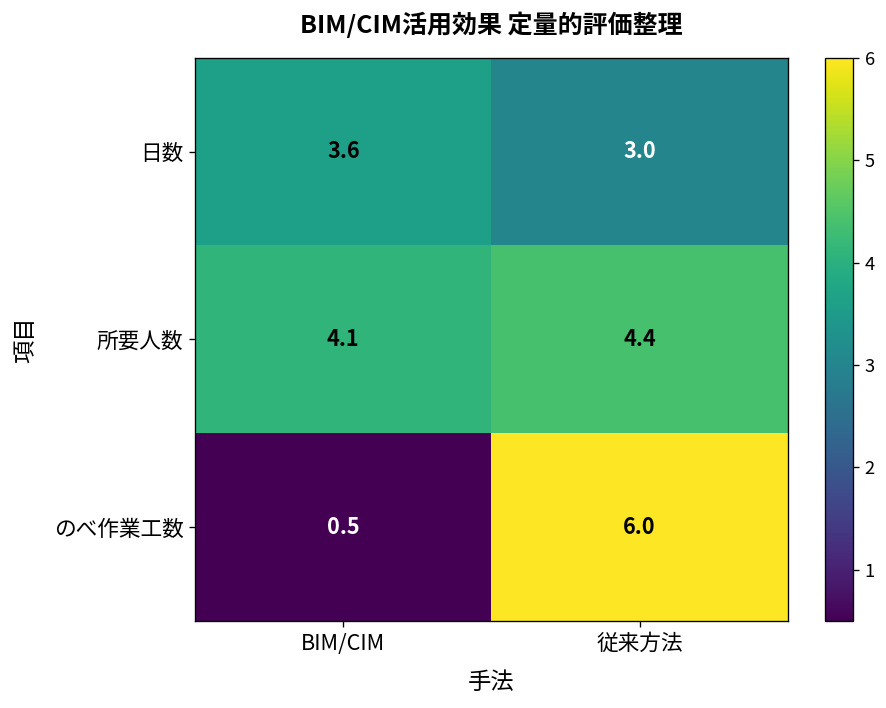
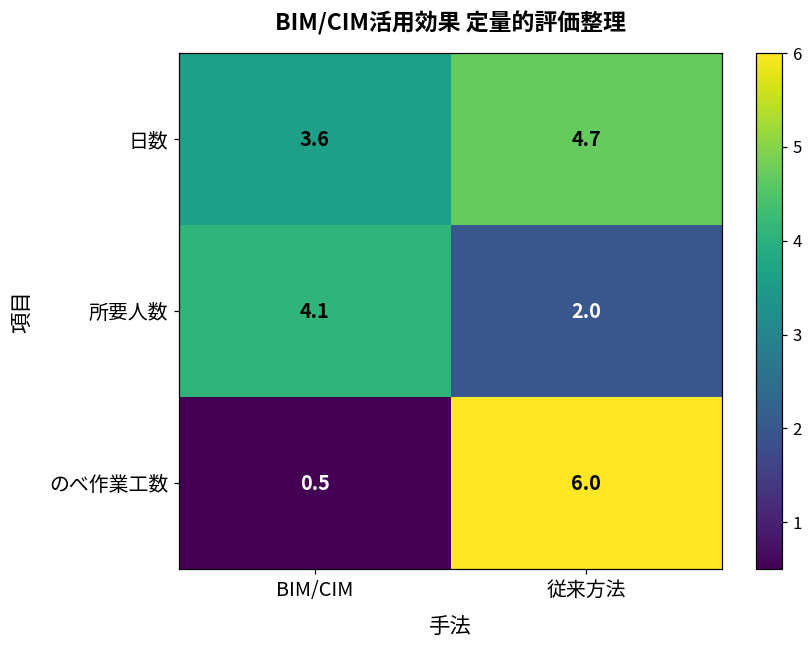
  {
    "日数": {
      "BIM/CIM": 3.6,
-     "従来方法": 3.0
+     "従来方法": 4.7
    },
    "所要人数": {
      "BIM/CIM": 4.1,
-     "従来方法": 4.4
+     "従来方法": 2.0
    },
    "のべ作業工数": {
      "BIM/CIM": 0.5,
      "従来方法": 6.0
    }
  }
